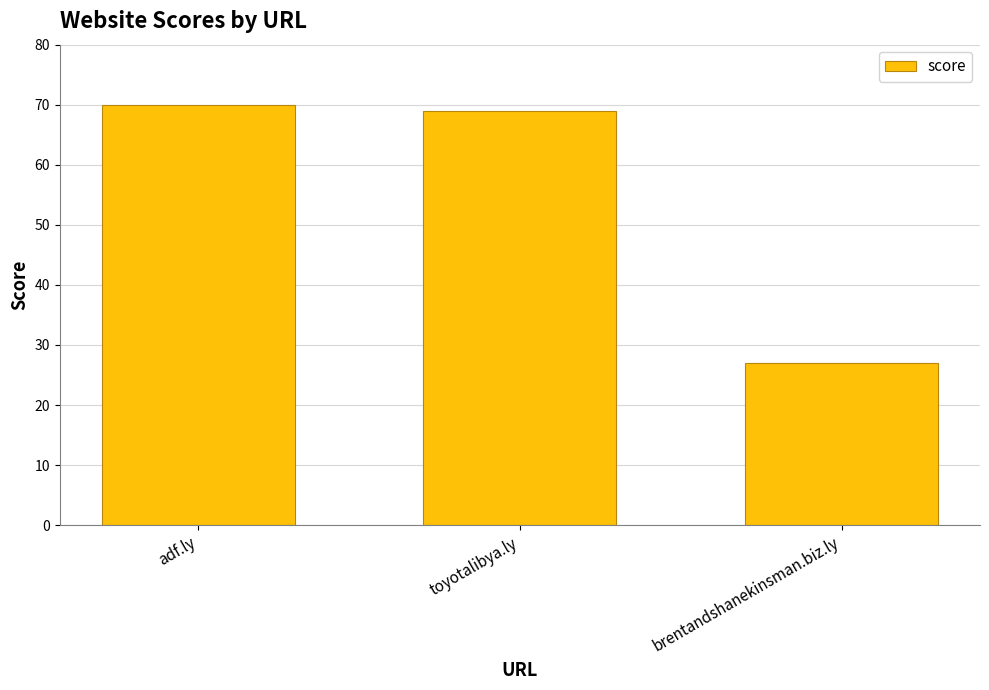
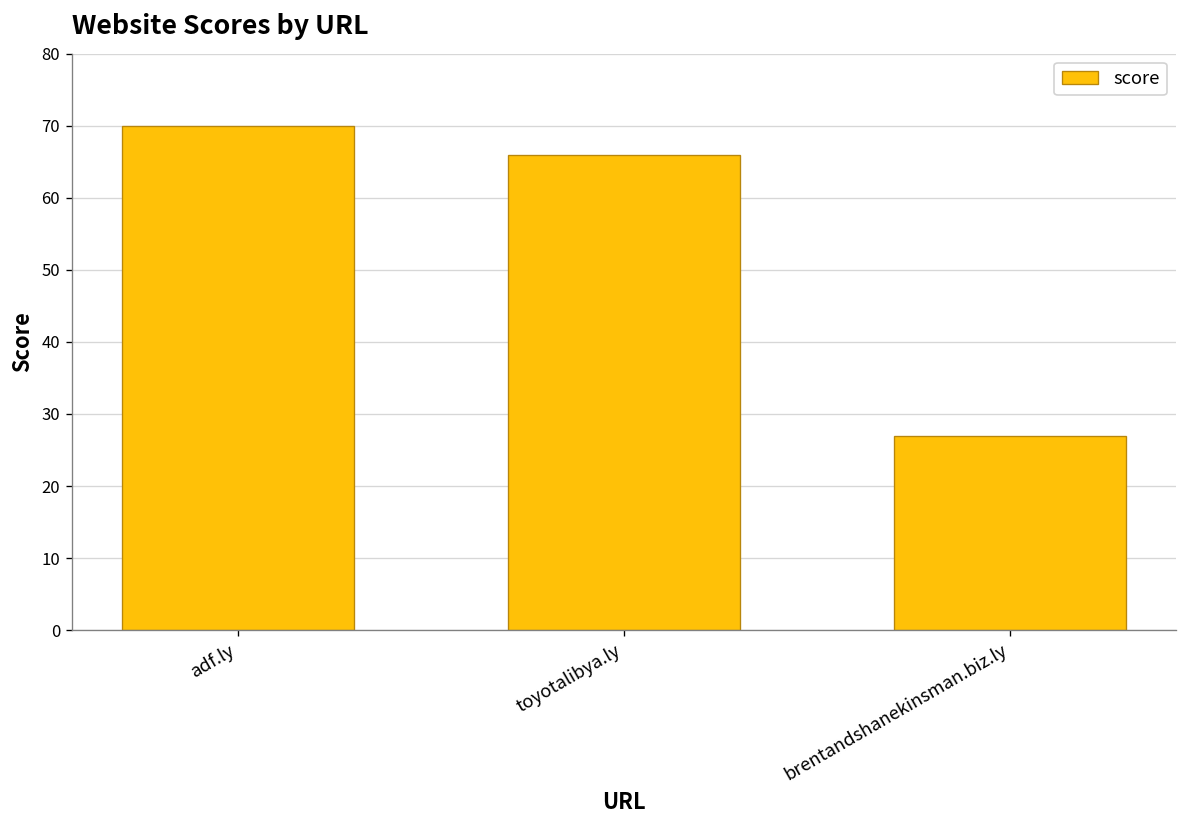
  {
    "adf.ly": 70,
-   "toyotalibya.ly": 69,
+   "toyotalibya.ly": 66,
    "brentandshanekinsman.biz.ly": 27
  }
